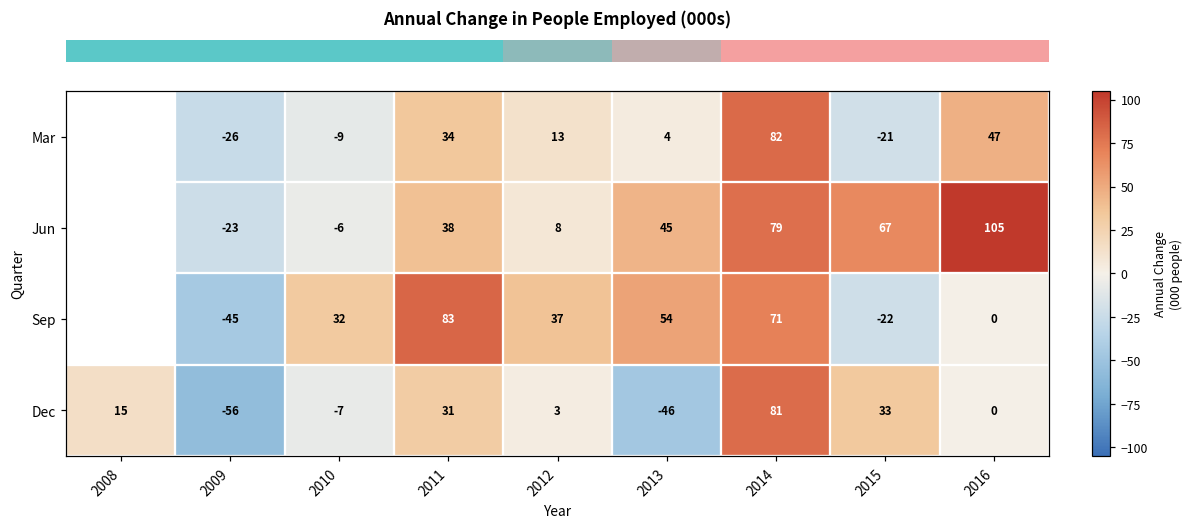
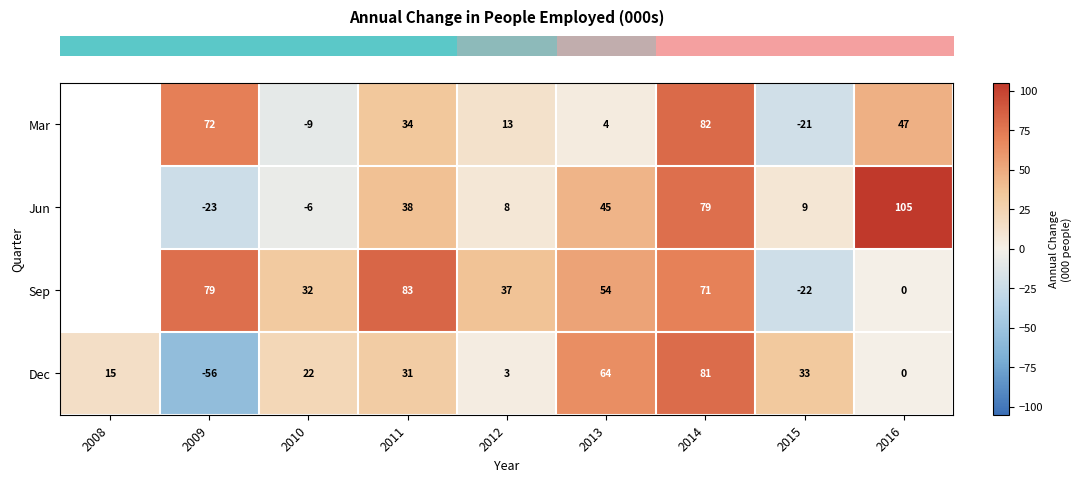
  {
    "Mar": {
-     "2009": -26,
+     "2009": 72,
      "2010": -9,
      "2011": 34,
      "2012": 13,
      "2013": 4,
      "2014": 82,
      "2015": -21,
      "2016": 47
    },
    "Jun": {
      "2009": -23,
      "2010": -6,
      "2011": 38,
      "2012": 8,
      "2013": 45,
      "2014": 79,
-     "2015": 67,
+     "2015": 9,
      "2016": 105
    },
    "Sep": {
-     "2009": -45,
+     "2009": 79,
      "2010": 32,
      "2011": 83,
      "2012": 37,
      "2013": 54,
      "2014": 71,
      "2015": -22,
      "2016": 0
    },
    "Dec": {
      "2008": 15,
      "2009": -56,
-     "2010": -7,
+     "2010": 22,
      "2011": 31,
      "2012": 3,
-     "2013": -46,
+     "2013": 64,
      "2014": 81,
      "2015": 33,
      "2016": 0
    }
  }
